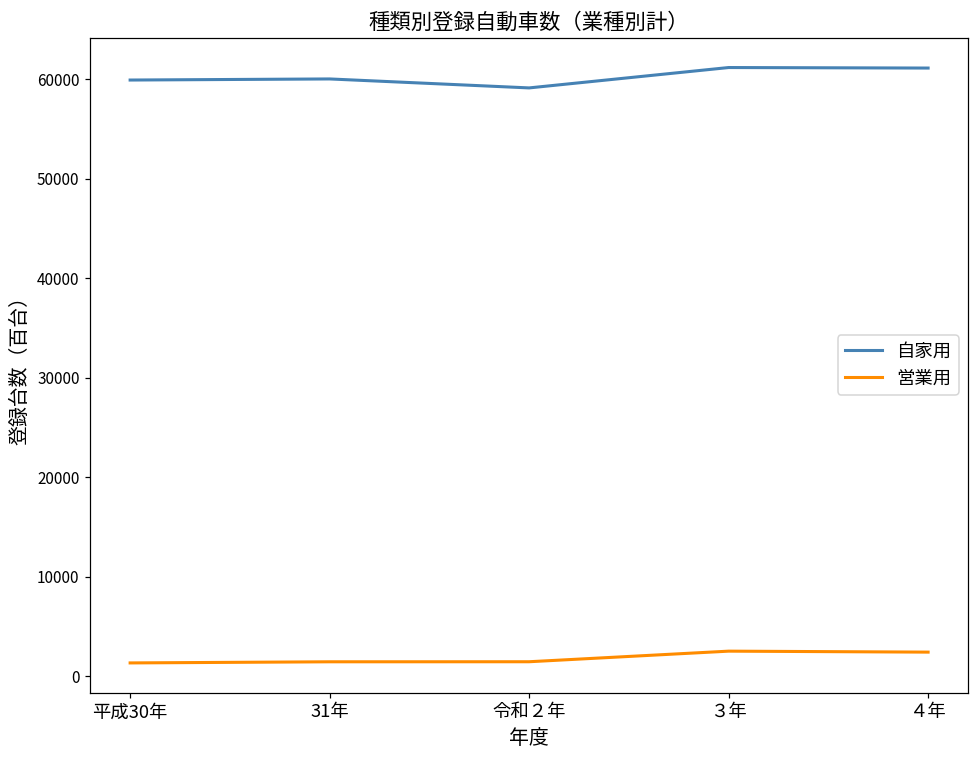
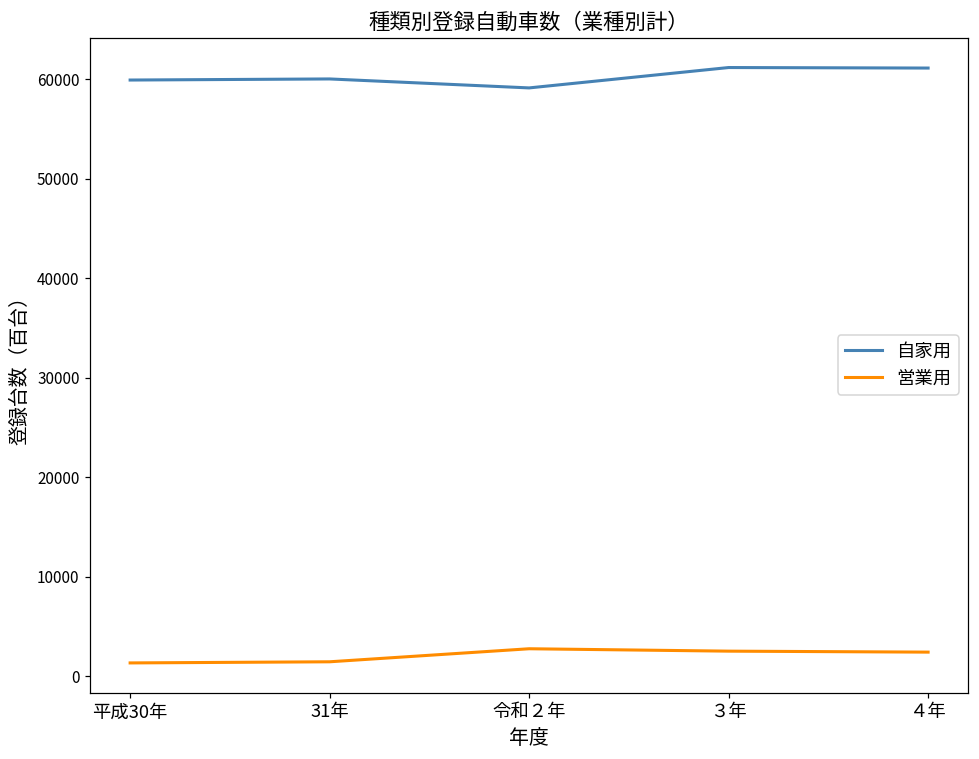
  {
    "自家用": {
      "平成30年": 60000,
      "31年": 60000,
      "令和２年": 59000,
      "３年": 61000,
      "４年": 61000
    },
    "営業用": {
      "平成30年": 1000,
      "31年": 1000,
-     "令和２年": 1000,
+     "令和２年": 3000,
      "３年": 3000,
      "４年": 2000
    }
  }
